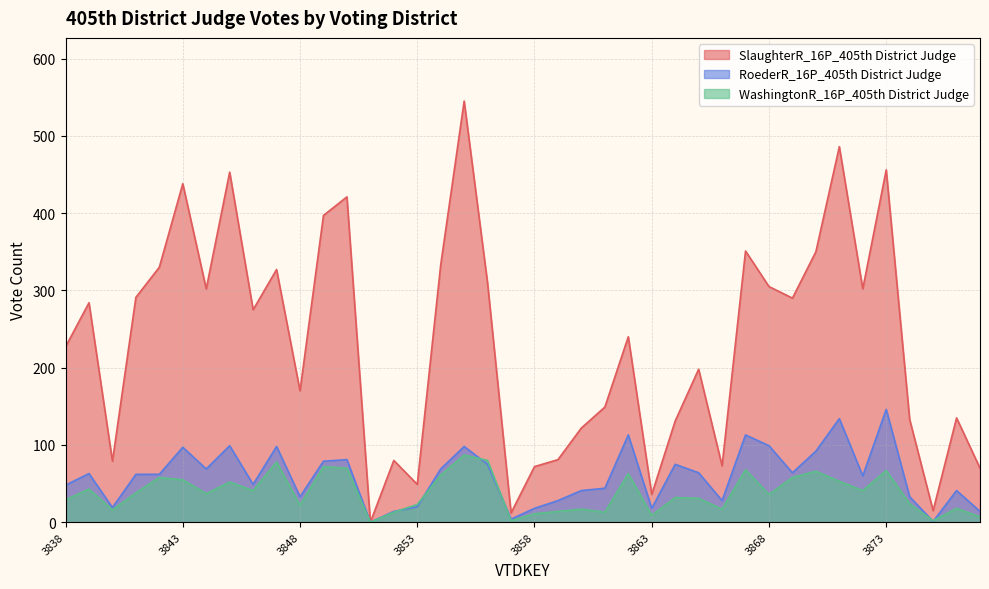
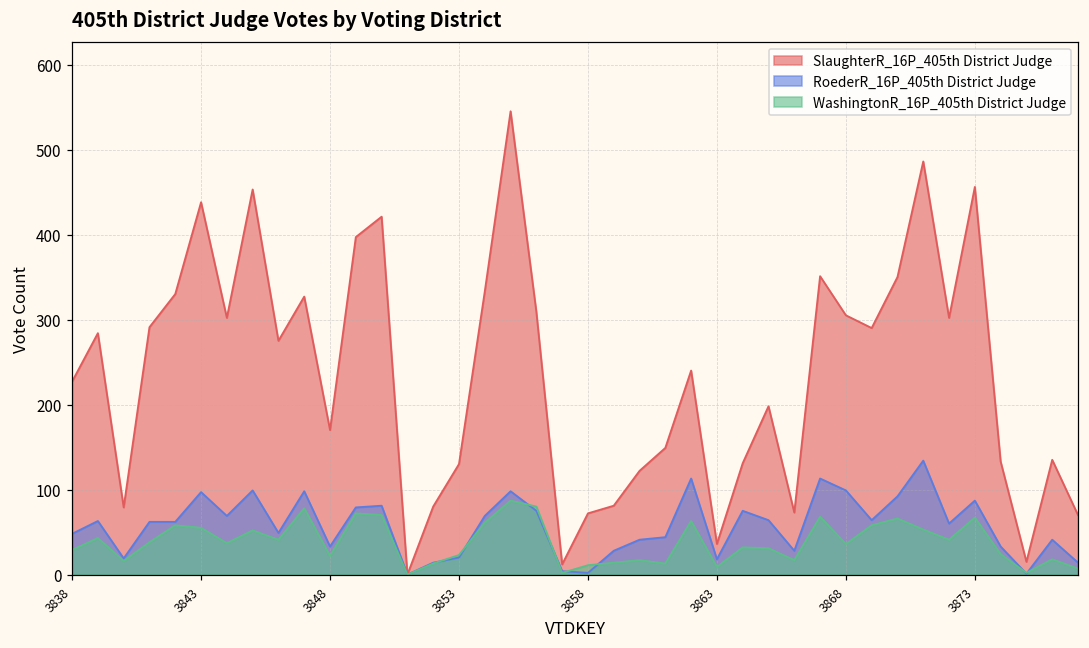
  {
    "SlaughterR_16P_405th District Judge": {
      "3838": 230,
      "3843": 440,
      "3848": 170,
-     "3853": 50,
+     "3853": 130,
      "3858": 70,
      "3863": 40,
      "3868": 310,
      "3873": 460
    },
    "RoederR_16P_405th District Judge": {
      "3838": 50,
      "3843": 100,
      "3848": 30,
-     "3858": 20,
+     "3858": 0,
      "3863": 20,
      "3868": 100,
-     "3873": 150
+     "3873": 90
    },
    "WashingtonR_16P_405th District Judge": {
      "3838": 30,
      "3843": 60,
      "3848": 20,
      "3858": 10,
      "3863": 10,
      "3868": 40,
      "3873": 70
    }
  }
